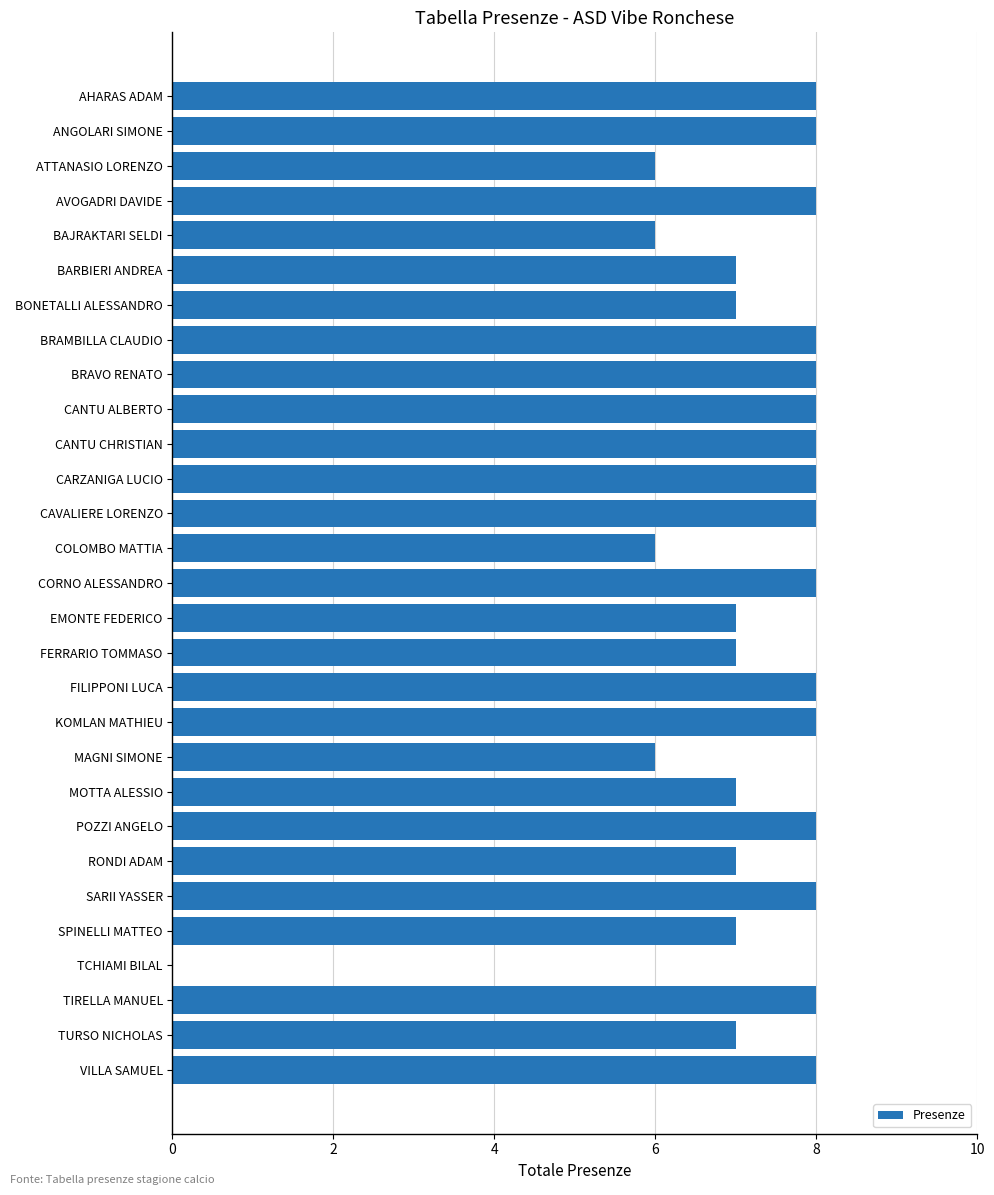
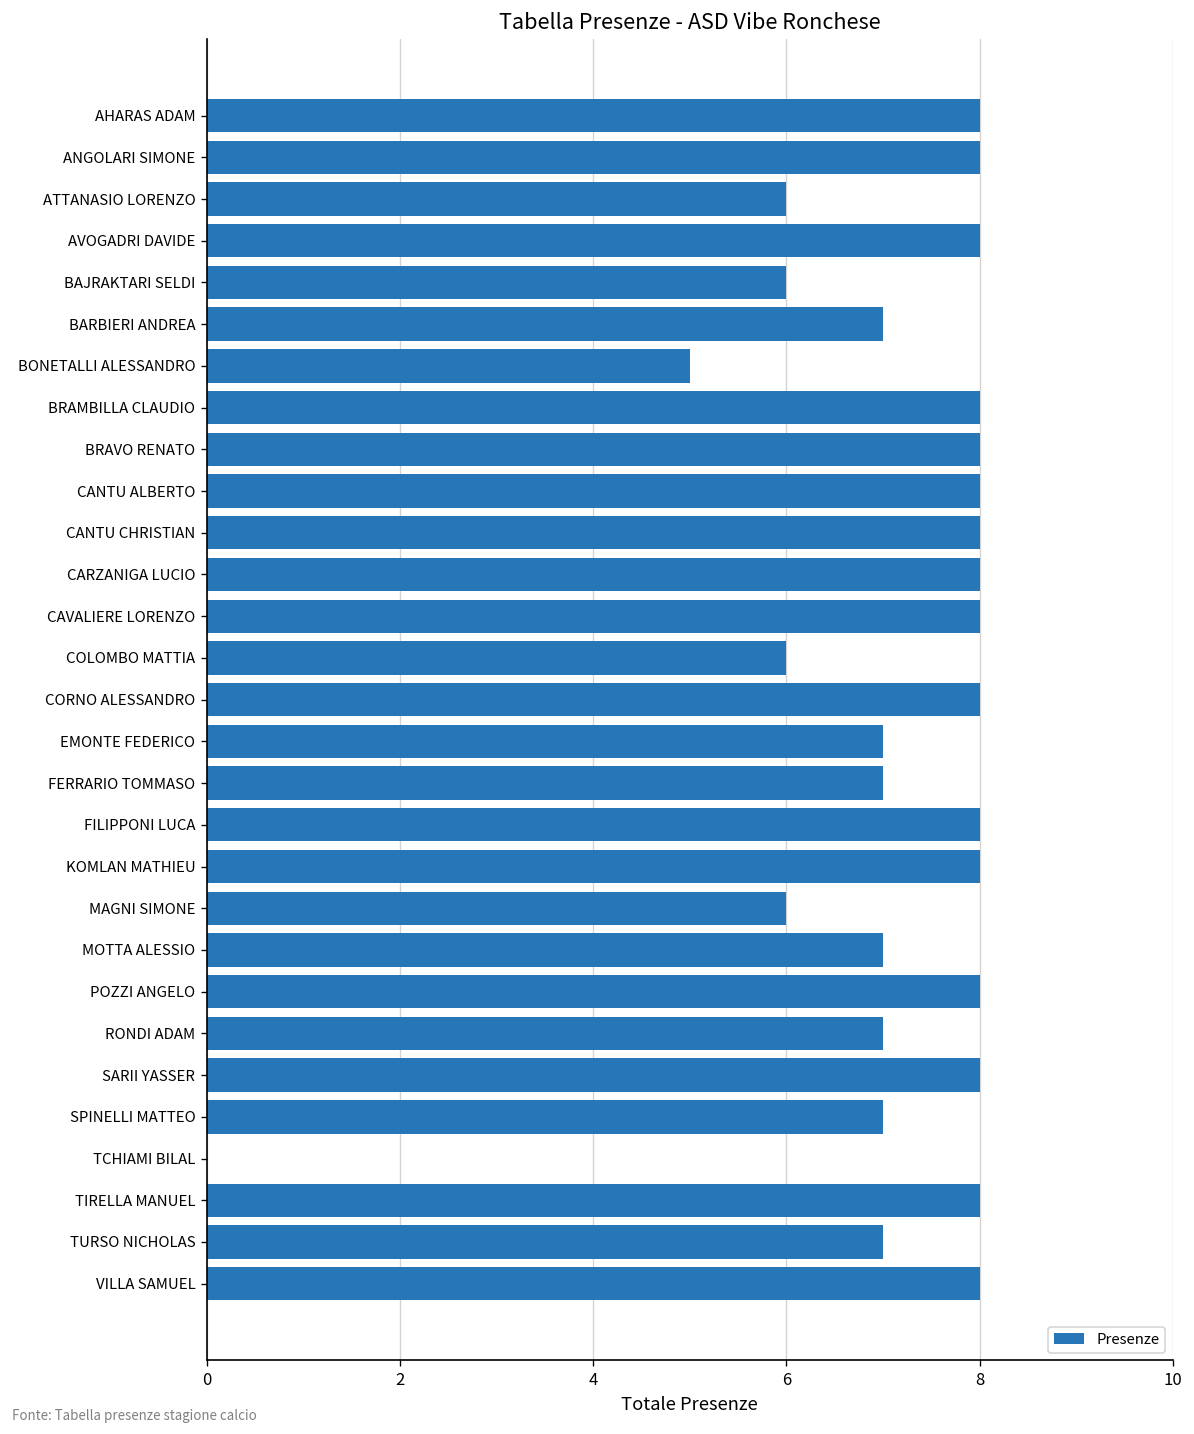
  {
    "AHARAS ADAM": 8,
    "ANGOLARI SIMONE": 8,
    "ATTANASIO LORENZO": 6,
    "AVOGADRI DAVIDE": 8,
    "BAJRAKTARI SELDI": 6,
    "BARBIERI ANDREA": 7,
-   "BONETALLI ALESSANDRO": 7,
+   "BONETALLI ALESSANDRO": 5,
    "BRAMBILLA CLAUDIO": 8,
    "BRAVO RENATO": 8,
    "CANTU ALBERTO": 8,
    "CANTU CHRISTIAN": 8,
    "CARZANIGA LUCIO": 8,
    "CAVALIERE LORENZO": 8,
    "COLOMBO MATTIA": 6,
    "CORNO ALESSANDRO": 8,
    "EMONTE FEDERICO": 7,
    "FERRARIO TOMMASO": 7,
    "FILIPPONI LUCA": 8,
    "KOMLAN MATHIEU": 8,
    "MAGNI SIMONE": 6,
    "MOTTA ALESSIO": 7,
    "POZZI ANGELO": 8,
    "RONDI ADAM": 7,
    "SARII YASSER": 8,
    "SPINELLI MATTEO": 7,
    "TCHIAMI BILAL": 0,
    "TIRELLA MANUEL": 8,
    "TURSO NICHOLAS": 7,
    "VILLA SAMUEL": 8
  }
